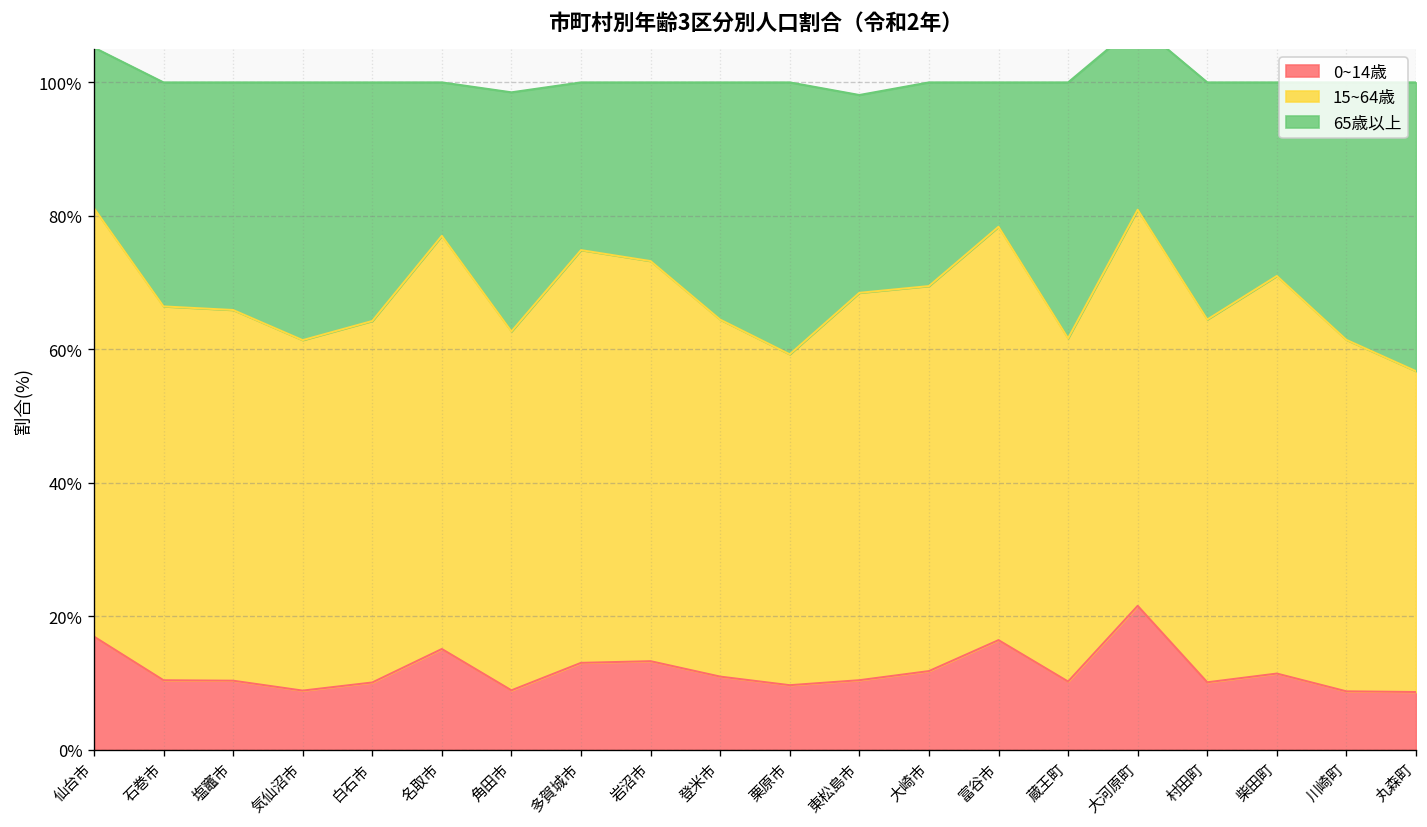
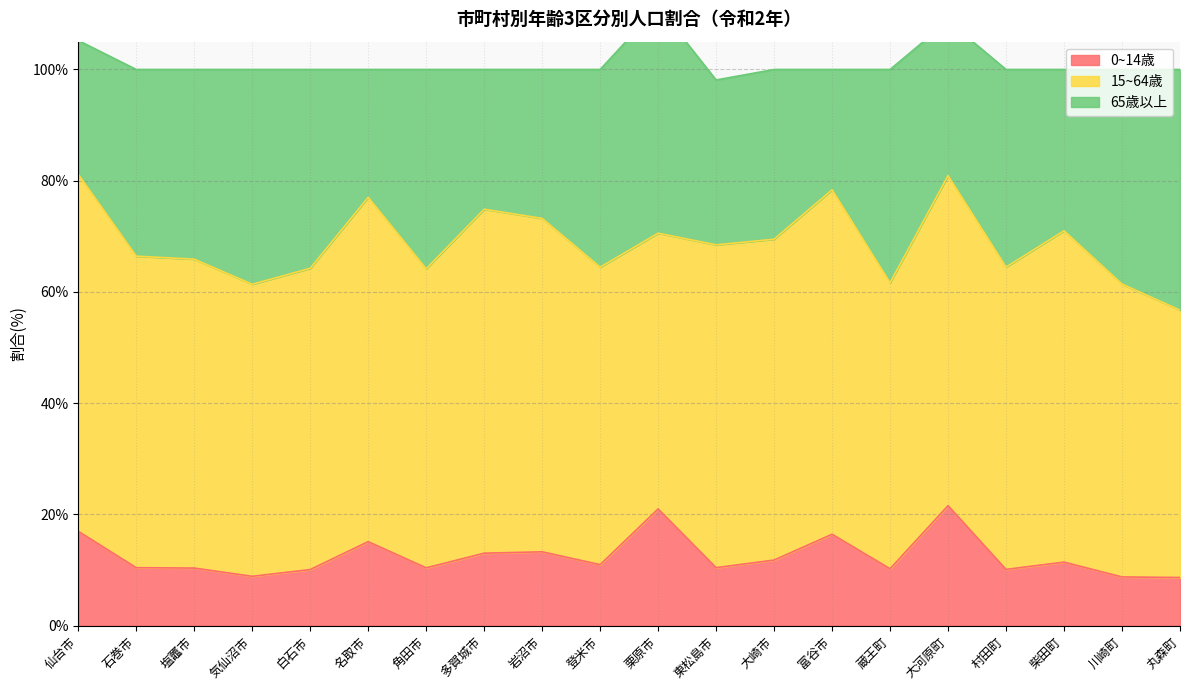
  {
    "0~14歳": {
      "仙台市": "17%",
      "石巻市": "10%",
      "塩竈市": "10%",
      "気仙沼市": "9%",
      "白石市": "10%",
      "名取市": "15%",
-     "角田市": "9%",
+     "角田市": "10%",
      "多賀城市": "13%",
      "岩沼市": "13%",
      "登米市": "11%",
-     "栗原市": "10%",
+     "栗原市": "21%",
      "東松島市": "10%",
      "大崎市": "12%",
      "富谷市": "16%",
      "蔵王町": "10%",
      "大河原町": "22%",
      "村田町": "10%",
      "柴田町": "11%",
      "川崎町": "9%",
      "丸森町": "9%"
    },
    "15~64歳": {
      "仙台市": "64%",
      "石巻市": "56%",
      "塩竈市": "56%",
      "気仙沼市": "53%",
      "白石市": "54%",
      "名取市": "62%",
      "角田市": "54%",
      "多賀城市": "62%",
      "岩沼市": "60%",
      "登米市": "53%",
      "栗原市": "50%",
      "東松島市": "58%",
      "大崎市": "58%",
      "富谷市": "62%",
      "蔵王町": "51%",
      "大河原町": "59%",
      "村田町": "54%",
      "柴田町": "60%",
      "川崎町": "53%",
      "丸森町": "48%"
    },
    "65歳以上": {
      "仙台市": "24%",
      "石巻市": "34%",
      "塩竈市": "34%",
      "気仙沼市": "39%",
      "白石市": "36%",
      "名取市": "23%",
      "角田市": "36%",
      "多賀城市": "25%",
      "岩沼市": "27%",
      "登米市": "36%",
      "東松島市": "30%",
      "大崎市": "31%",
      "富谷市": "22%",
      "蔵王町": "38%",
      "村田町": "36%",
      "柴田町": "29%",
      "丸森町": "43%"
    }
  }
